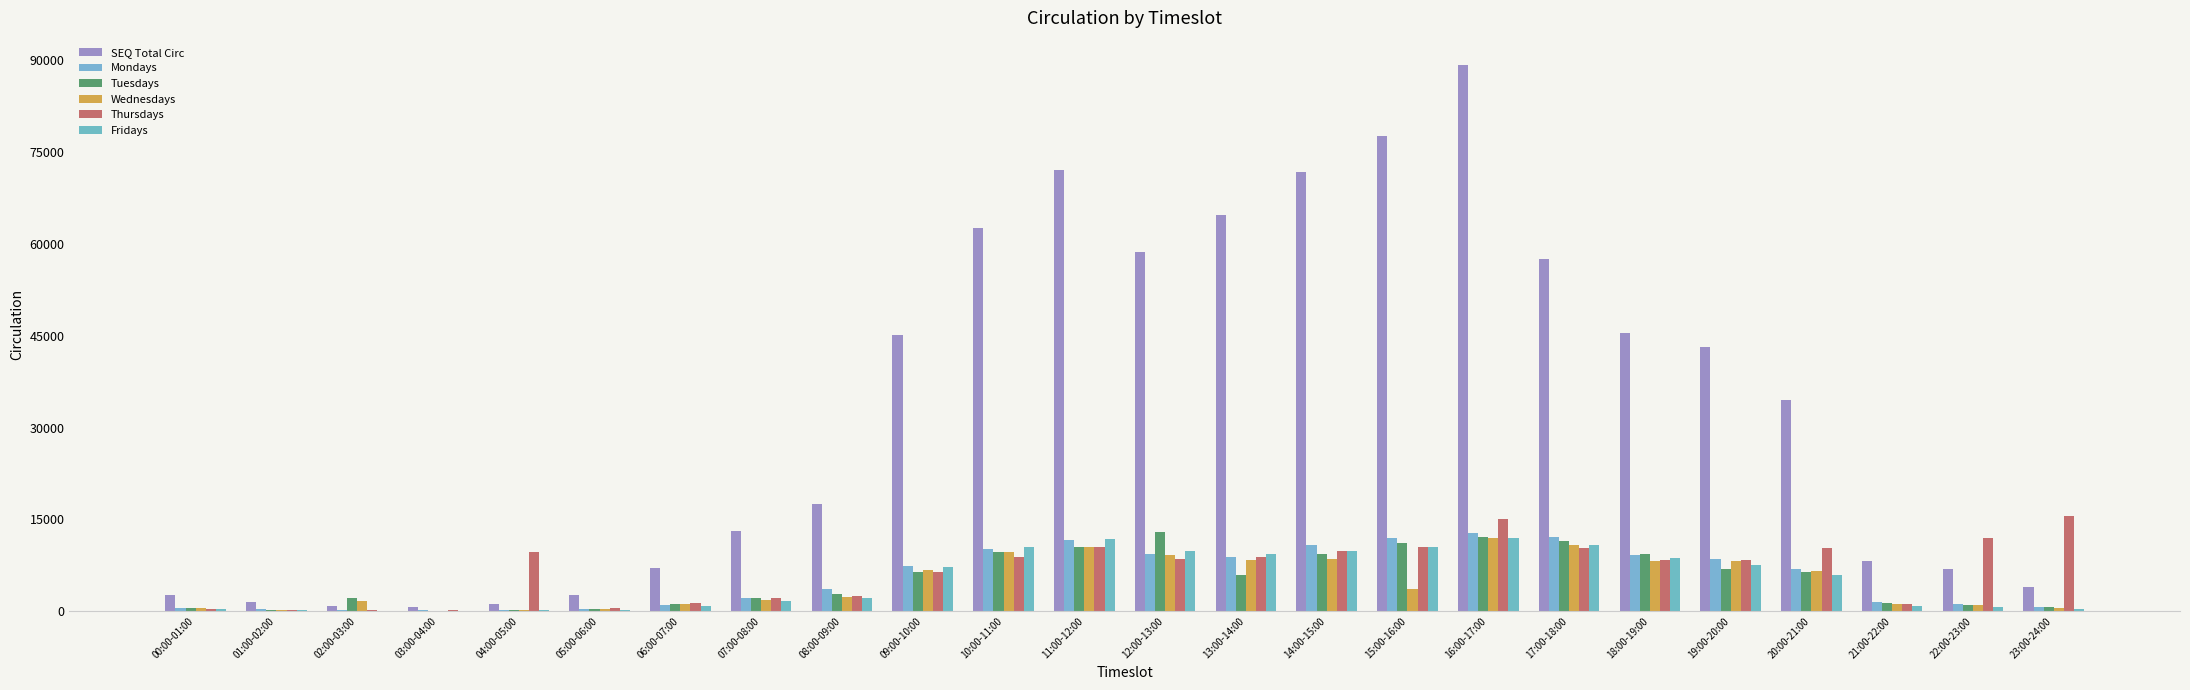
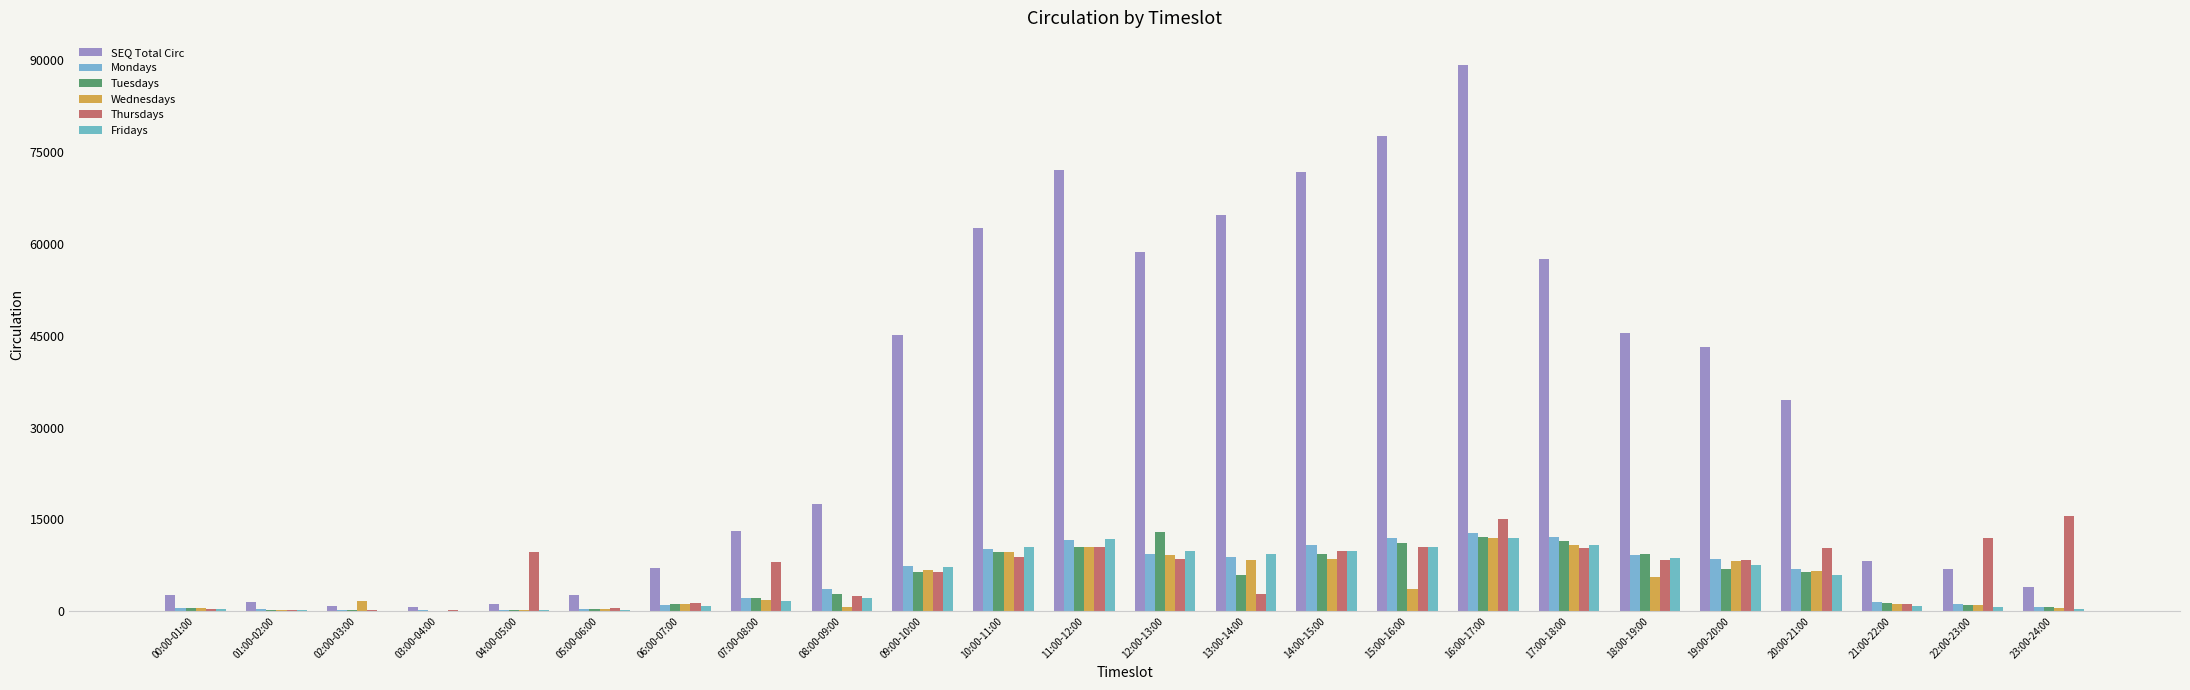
  {
    "Tuesdays": {
      "00:00-01:00": 0,
-     "02:00-03:00": 2000,
+     "02:00-03:00": 0,
      "06:00-07:00": 1000,
      "07:00-08:00": 2000,
      "08:00-09:00": 3000,
      "09:00-10:00": 6000,
      "10:00-11:00": 10000,
      "11:00-12:00": 10000,
      "12:00-13:00": 13000,
      "13:00-14:00": 6000,
      "14:00-15:00": 9000,
      "15:00-16:00": 11000,
      "16:00-17:00": 12000,
      "17:00-18:00": 12000,
      "18:00-19:00": 9000,
      "19:00-20:00": 7000,
      "20:00-21:00": 6000,
      "21:00-22:00": 1000,
      "22:00-23:00": 1000,
      "23:00-24:00": 1000
    },
    "Wednesdays": {
      "00:00-01:00": 0,
      "02:00-03:00": 2000,
      "06:00-07:00": 1000,
      "07:00-08:00": 2000,
-     "08:00-09:00": 2000,
+     "08:00-09:00": 1000,
      "09:00-10:00": 7000,
      "10:00-11:00": 10000,
      "11:00-12:00": 11000,
      "12:00-13:00": 9000,
      "13:00-14:00": 8000,
      "14:00-15:00": 9000,
      "15:00-16:00": 4000,
      "16:00-17:00": 12000,
      "17:00-18:00": 11000,
-     "18:00-19:00": 8000,
+     "18:00-19:00": 6000,
      "19:00-20:00": 8000,
      "20:00-21:00": 7000,
      "21:00-22:00": 1000,
      "22:00-23:00": 1000,
      "23:00-24:00": 1000
    },
    "Thursdays": {
      "04:00-05:00": 10000,
      "05:00-06:00": 1000,
      "06:00-07:00": 1000,
-     "07:00-08:00": 2000,
+     "07:00-08:00": 8000,
      "08:00-09:00": 2000,
      "09:00-10:00": 6000,
      "10:00-11:00": 9000,
      "11:00-12:00": 11000,
      "12:00-13:00": 9000,
-     "13:00-14:00": 9000,
+     "13:00-14:00": 3000,
      "14:00-15:00": 10000,
      "15:00-16:00": 10000,
      "16:00-17:00": 15000,
      "17:00-18:00": 10000,
      "18:00-19:00": 8000,
      "19:00-20:00": 8000,
      "20:00-21:00": 10000,
      "21:00-22:00": 1000,
      "22:00-23:00": 12000,
      "23:00-24:00": 16000
    }
  }
